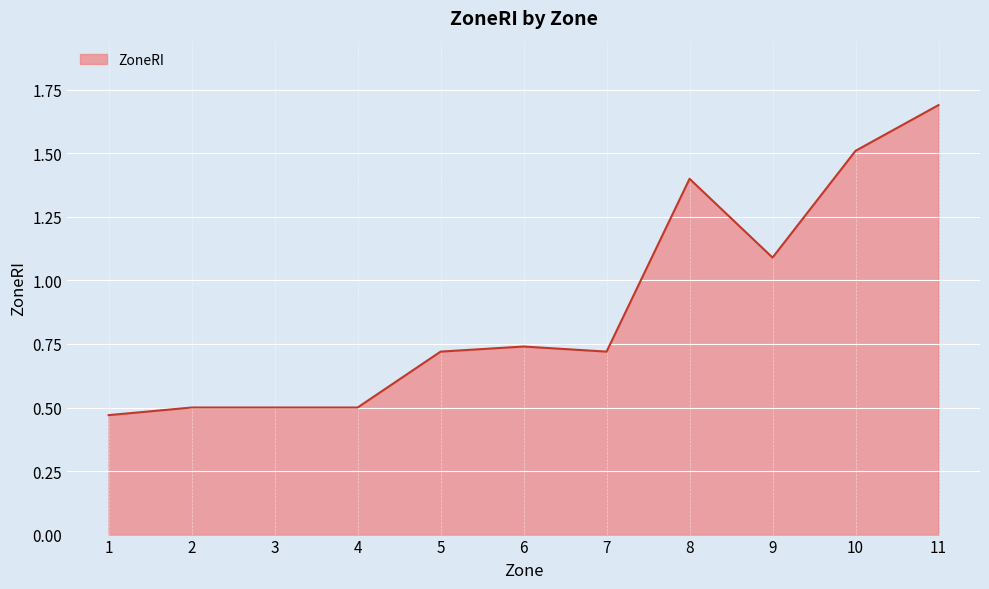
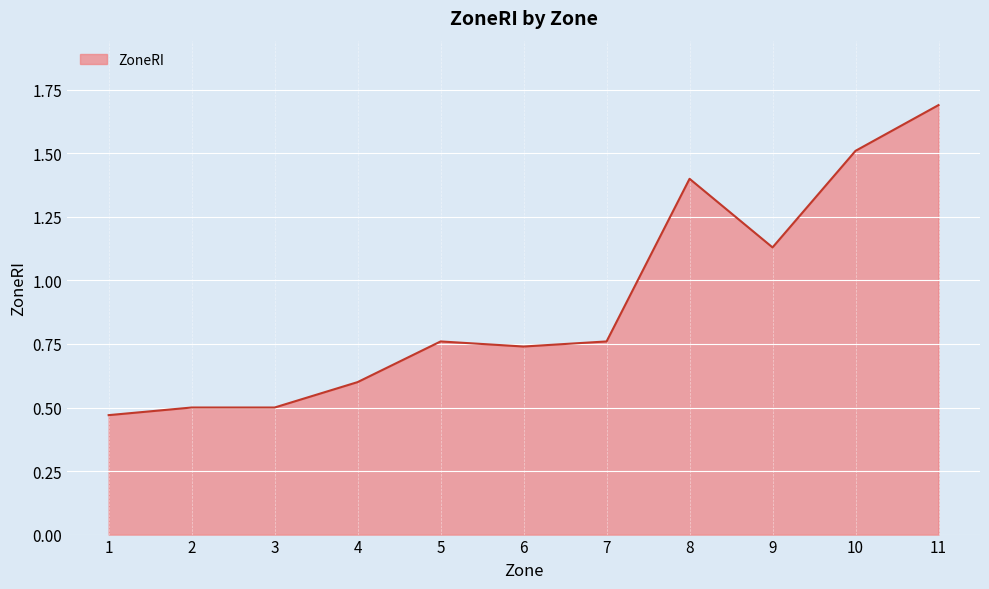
  {
    "1": 0.47,
    "2": 0.50,
    "3": 0.50,
-   "4": 0.5,
-   "5": 0.72,
+   "4": 0.6,
+   "5": 0.76,
    "6": 0.74,
-   "7": 0.72,
+   "7": 0.76,
    "8": 1.40,
-   "9": 1.09,
+   "9": 1.13,
    "10": 1.51,
    "11": 1.69
  }
